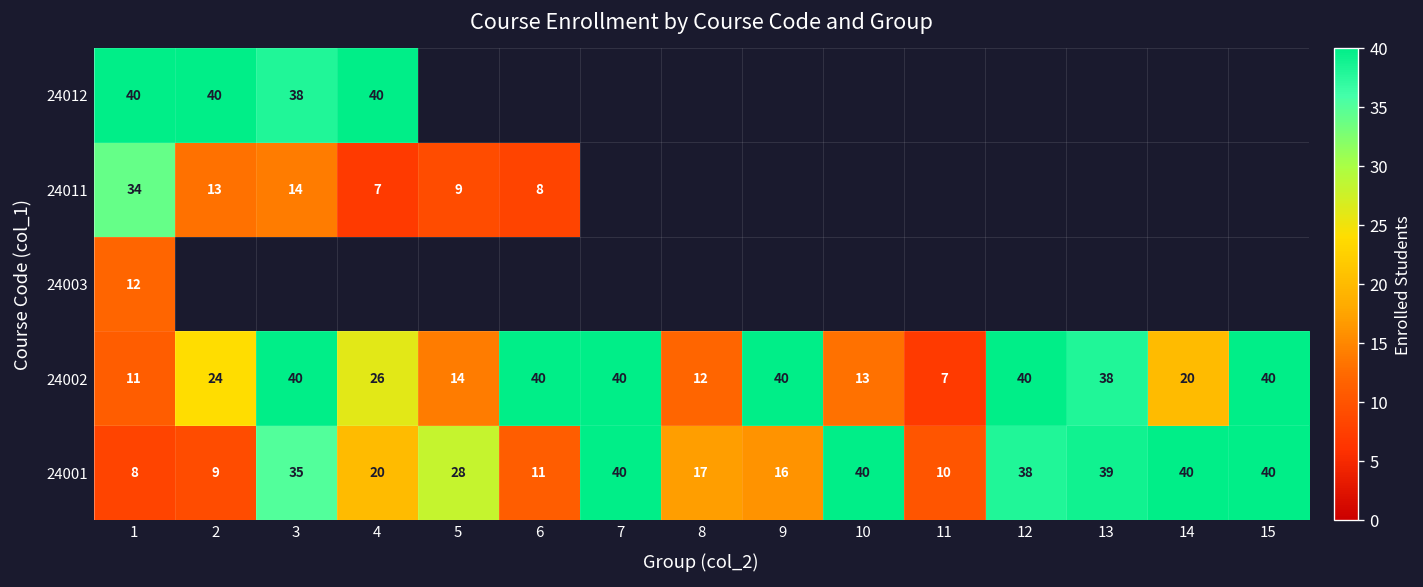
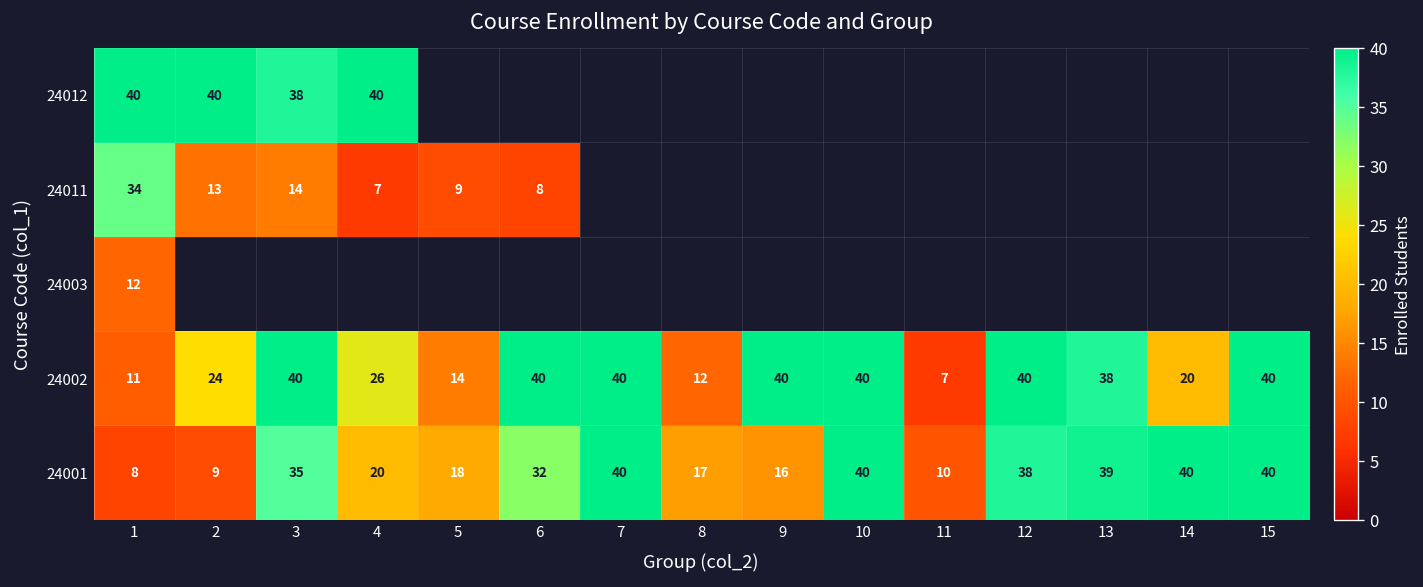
  {
    "24012": {
      "1": 40,
      "2": 40,
      "3": 38,
      "4": 40
    },
    "24011": {
      "1": 34,
      "2": 13,
      "3": 14,
      "4": 7,
      "5": 9,
      "6": 8
    },
    "24003": {
      "1": 12
    },
    "24002": {
      "1": 11,
      "2": 24,
      "3": 40,
      "4": 26,
      "5": 14,
      "6": 40,
      "7": 40,
      "8": 12,
      "9": 40,
-     "10": 13,
+     "10": 40,
      "11": 7,
      "12": 40,
      "13": 38,
      "14": 20,
      "15": 40
    },
    "24001": {
      "1": 8,
      "2": 9,
      "3": 35,
      "4": 20,
-     "5": 28,
-     "6": 11,
+     "5": 18,
+     "6": 32,
      "7": 40,
      "8": 17,
      "9": 16,
      "10": 40,
      "11": 10,
      "12": 38,
      "13": 39,
      "14": 40,
      "15": 40
    }
  }
